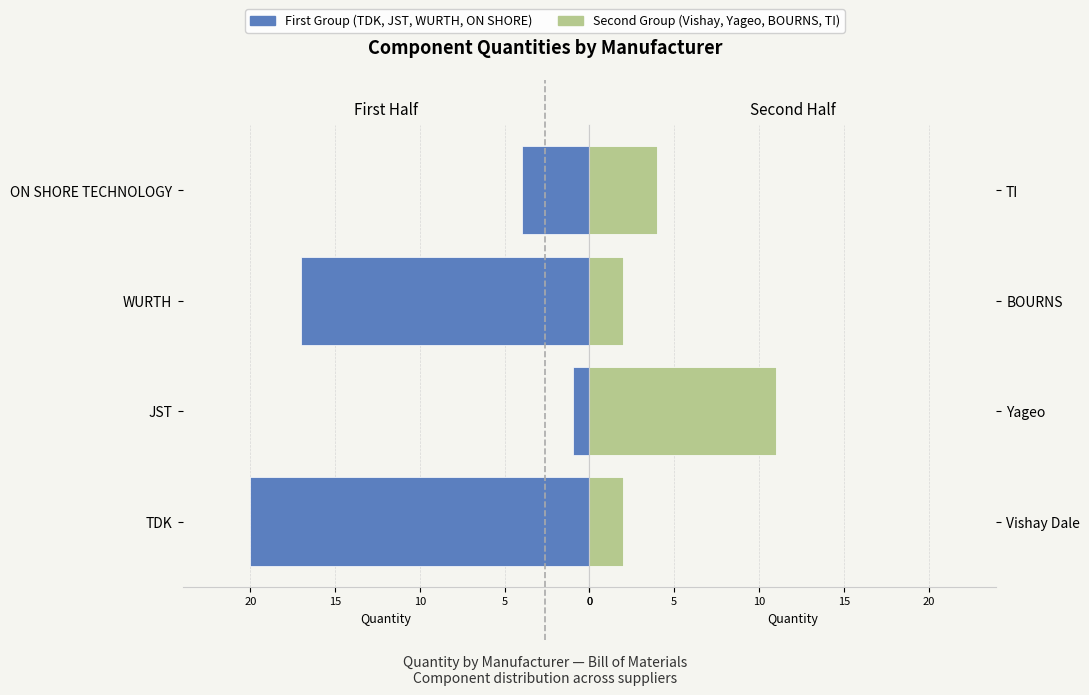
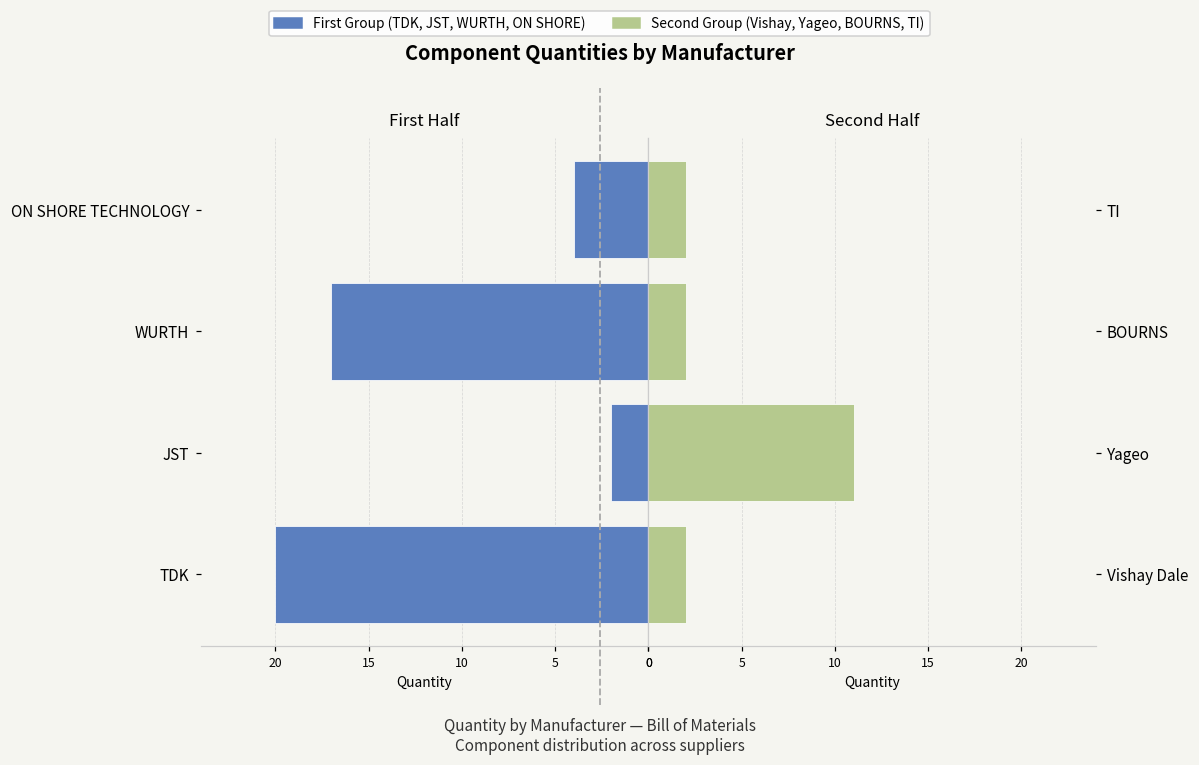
  {
    "First Half": {
      "ON SHORE TECHNOLOGY": 4,
      "WURTH": 17,
-     "JST": 1,
+     "JST": 2,
      "TDK": 20
    },
    "Second Half": {
-     "TI": 4,
+     "TI": 2,
      "BOURNS": 2,
      "Yageo": 11,
      "Vishay Dale": 2
    }
  }
